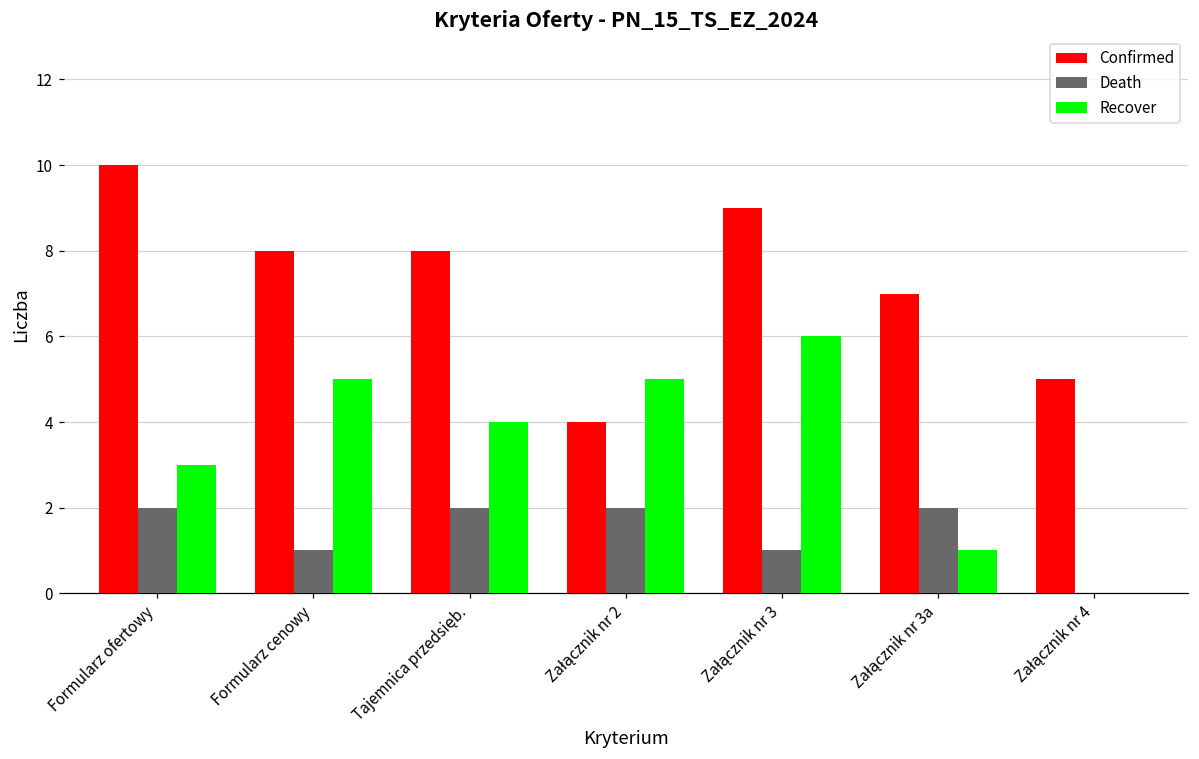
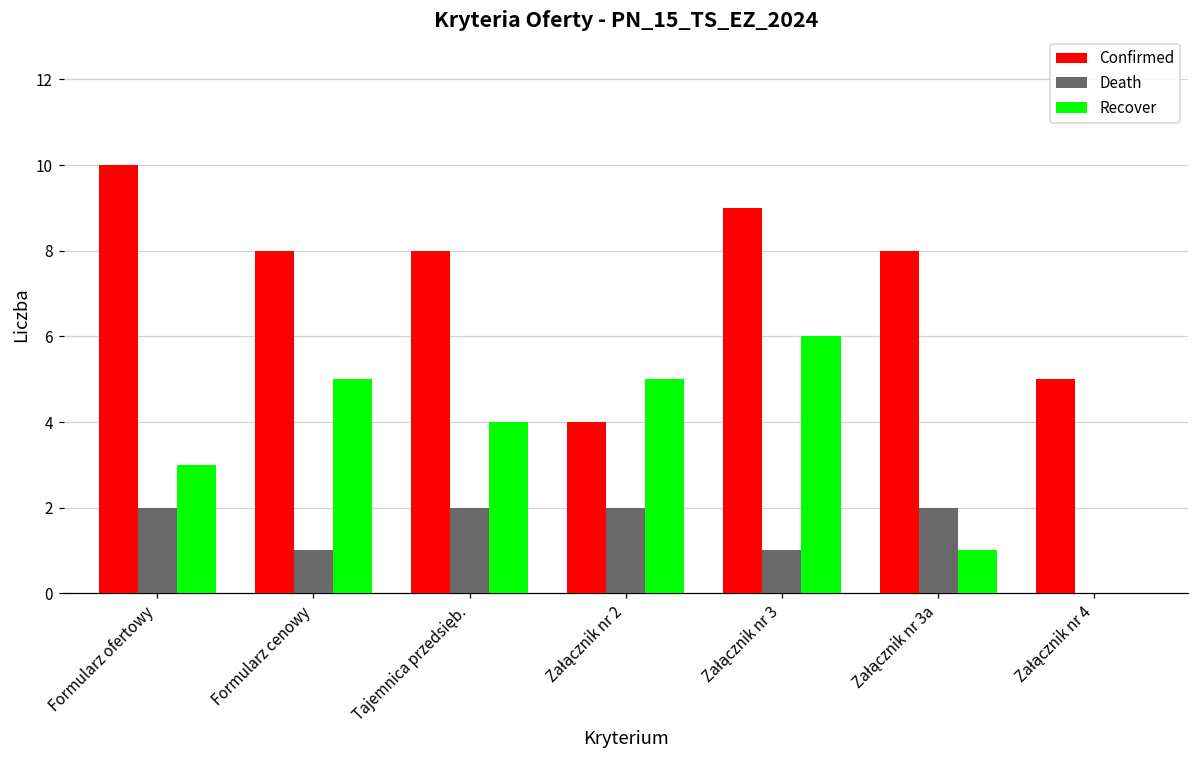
  {
    "Confirmed": {
      "Formularz ofertowy": 10,
      "Formularz cenowy": 8,
      "Tajemnica przedsięb.": 8,
      "Załącznik nr 2": 4,
      "Załącznik nr 3": 9,
-     "Załącznik nr 3a": 7,
+     "Załącznik nr 3a": 8,
      "Załącznik nr 4": 5
    },
    "Death": {
      "Formularz ofertowy": 2,
      "Formularz cenowy": 1,
      "Tajemnica przedsięb.": 2,
      "Załącznik nr 2": 2,
      "Załącznik nr 3": 1,
      "Załącznik nr 3a": 2,
      "Załącznik nr 4": 0
    },
    "Recover": {
      "Formularz ofertowy": 3,
      "Formularz cenowy": 5,
      "Tajemnica przedsięb.": 4,
      "Załącznik nr 2": 5,
      "Załącznik nr 3": 6,
      "Załącznik nr 3a": 1,
      "Załącznik nr 4": 0
    }
  }
